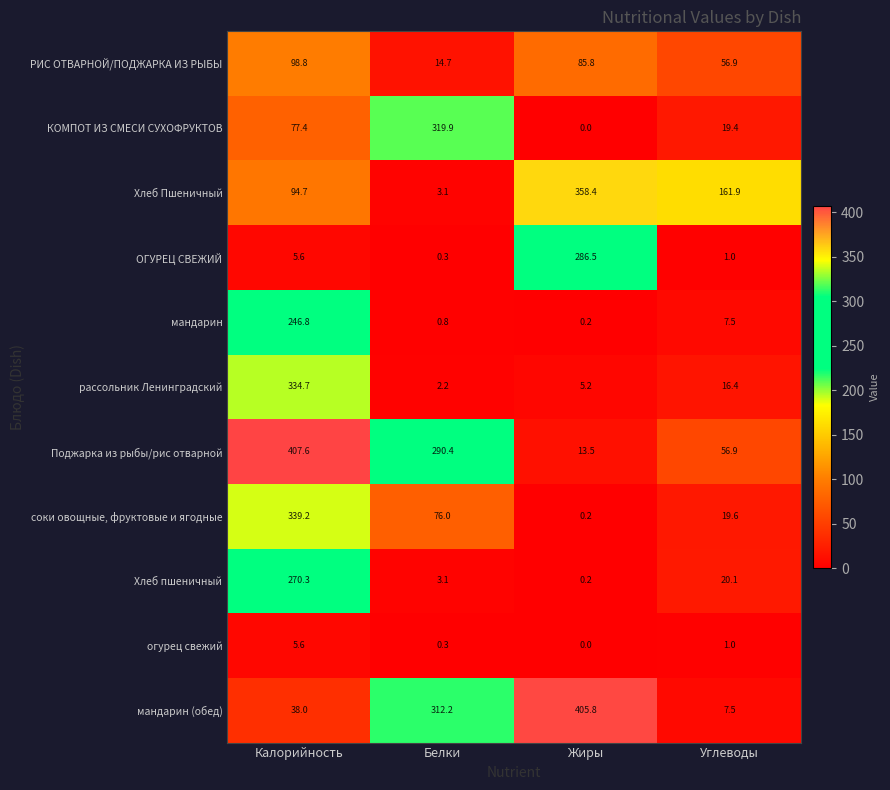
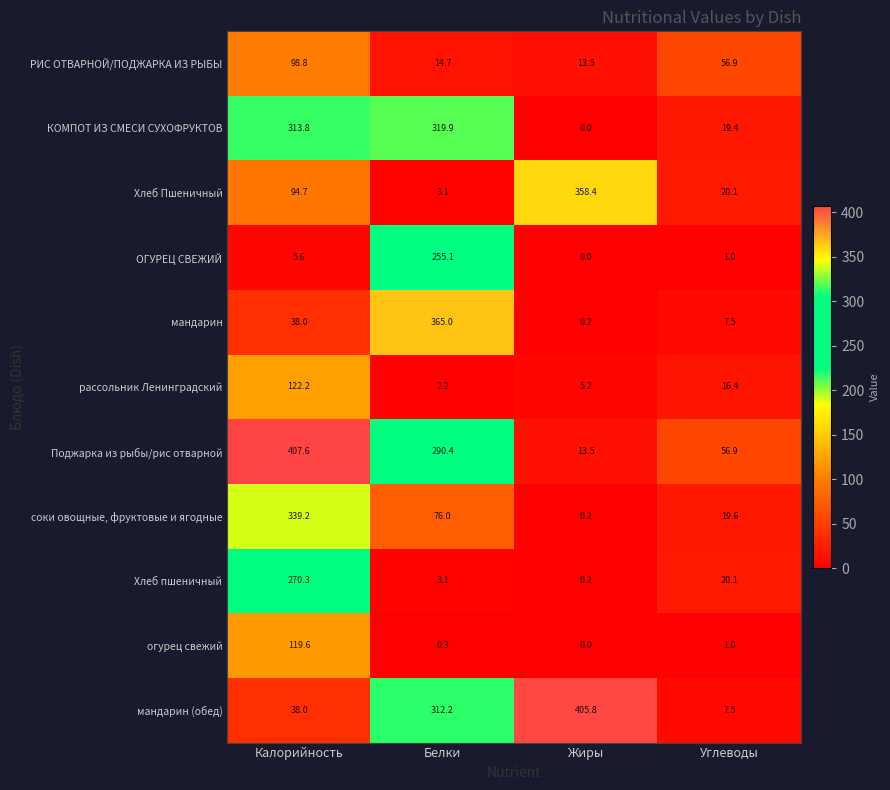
  {
    "РИС ОТВАРНОЙ/ПОДЖАРКА ИЗ РЫБЫ": {
      "Калорийность": 98.8,
      "Белки": 14.7,
-     "Жиры": 85.8,
+     "Жиры": 13.5,
      "Углеводы": 56.9
    },
    "КОМПОТ ИЗ СМЕСИ СУХОФРУКТОВ": {
-     "Калорийность": 77.4,
+     "Калорийность": 313.8,
      "Белки": 319.9,
      "Жиры": 0.0,
      "Углеводы": 19.4
    },
    "Хлеб Пшеничный": {
      "Калорийность": 94.7,
      "Белки": 3.1,
      "Жиры": 358.4,
-     "Углеводы": 161.9
+     "Углеводы": 20.1
    },
    "ОГУРЕЦ СВЕЖИЙ": {
      "Калорийность": 5.6,
-     "Белки": 0.3,
-     "Жиры": 286.5,
+     "Белки": 255.1,
+     "Жиры": 0.0,
      "Углеводы": 1.0
    },
    "мандарин": {
-     "Калорийность": 246.8,
-     "Белки": 0.8,
+     "Калорийность": 38.0,
+     "Белки": 365.0,
      "Жиры": 0.2,
      "Углеводы": 7.5
    },
    "рассольник Ленинградский": {
-     "Калорийность": 334.7,
+     "Калорийность": 122.2,
      "Белки": 2.2,
      "Жиры": 5.2,
      "Углеводы": 16.4
    },
    "Поджарка из рыбы/рис отварной": {
      "Калорийность": 407.6,
      "Белки": 290.4,
      "Жиры": 13.5,
      "Углеводы": 56.9
    },
    "соки овощные, фруктовые и ягодные": {
      "Калорийность": 339.2,
      "Белки": 76.0,
      "Жиры": 0.2,
      "Углеводы": 19.6
    },
    "Хлеб пшеничный": {
      "Калорийность": 270.3,
      "Белки": 3.1,
      "Жиры": 0.2,
      "Углеводы": 20.1
    },
    "огурец свежий": {
-     "Калорийность": 5.6,
+     "Калорийность": 119.6,
      "Белки": 0.3,
      "Жиры": 0.0,
      "Углеводы": 1.0
    },
    "мандарин (обед)": {
      "Калорийность": 38.0,
      "Белки": 312.2,
      "Жиры": 405.8,
      "Углеводы": 7.5
    }
  }
